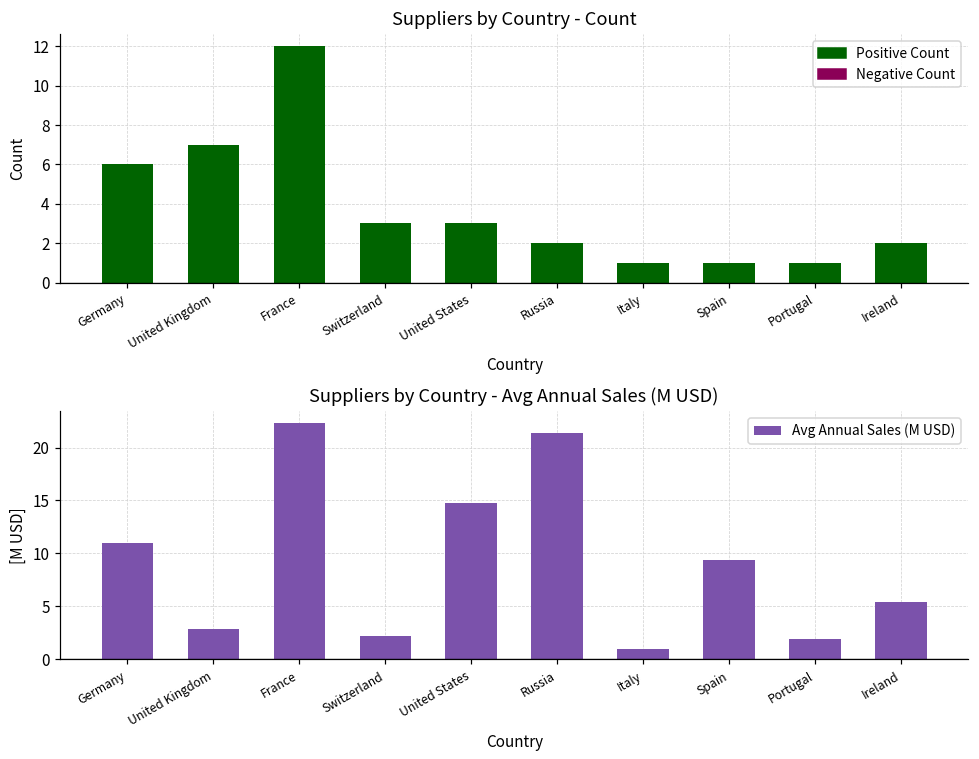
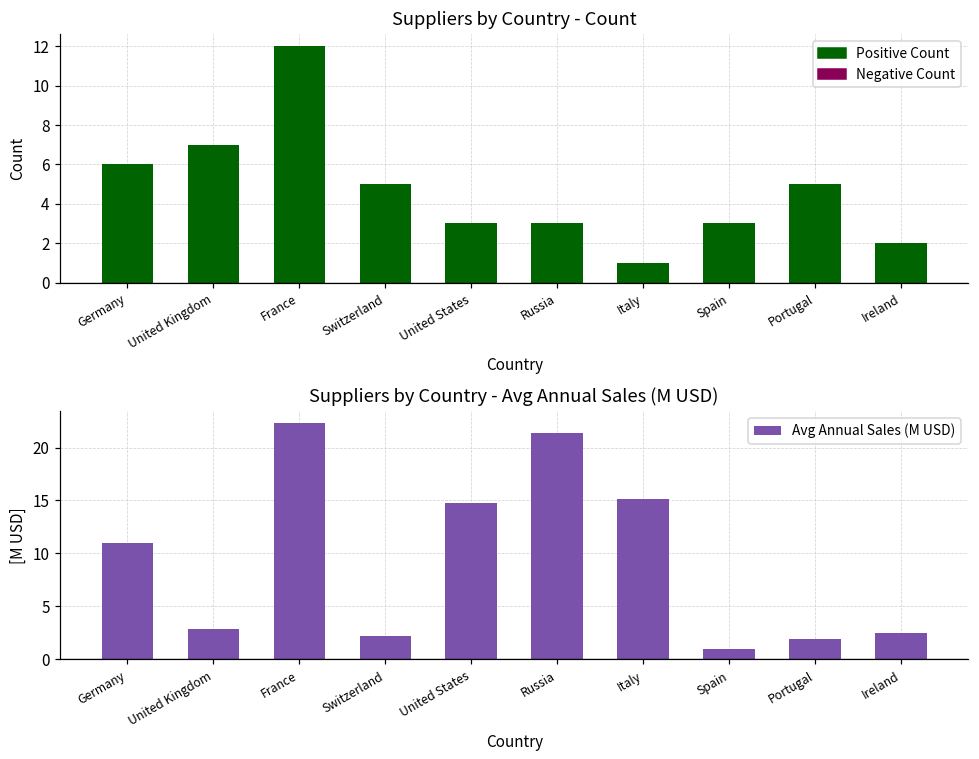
  {
    "Suppliers by Country - Count": {
      "Positive Count": {
        "Germany": 6,
        "United Kingdom": 7,
        "France": 12,
-       "Switzerland": 3,
+       "Switzerland": 5,
        "United States": 3,
-       "Russia": 2,
+       "Russia": 3,
        "Italy": 1,
-       "Spain": 1,
-       "Portugal": 1,
+       "Spain": 3,
+       "Portugal": 5,
        "Ireland": 2
      },
      "Negative Count": {
        "Germany": 0,
        "United Kingdom": 0,
        "France": 0,
        "Switzerland": 0,
        "United States": 0,
        "Russia": 0,
        "Italy": 0,
        "Spain": 0,
        "Portugal": 0,
        "Ireland": 0
      }
    },
    "Suppliers by Country - Avg Annual Sales (M USD)": {
      "Germany": 11,
      "United Kingdom": 3,
      "France": 22,
      "Switzerland": 2,
      "United States": 15,
      "Russia": 21,
-     "Italy": 1,
-     "Spain": 9,
+     "Italy": 15,
+     "Spain": 1,
      "Portugal": 2,
-     "Ireland": 5
+     "Ireland": 3
    }
  }
